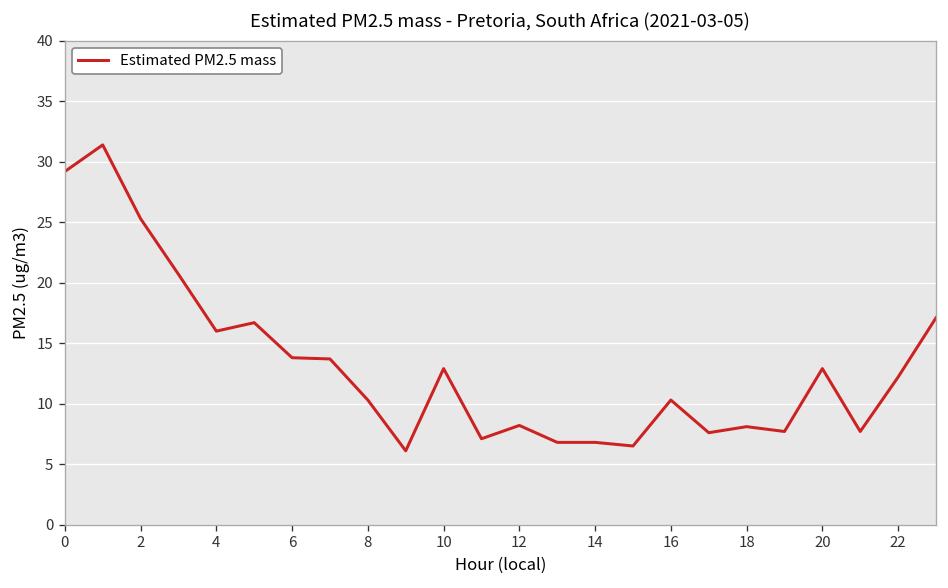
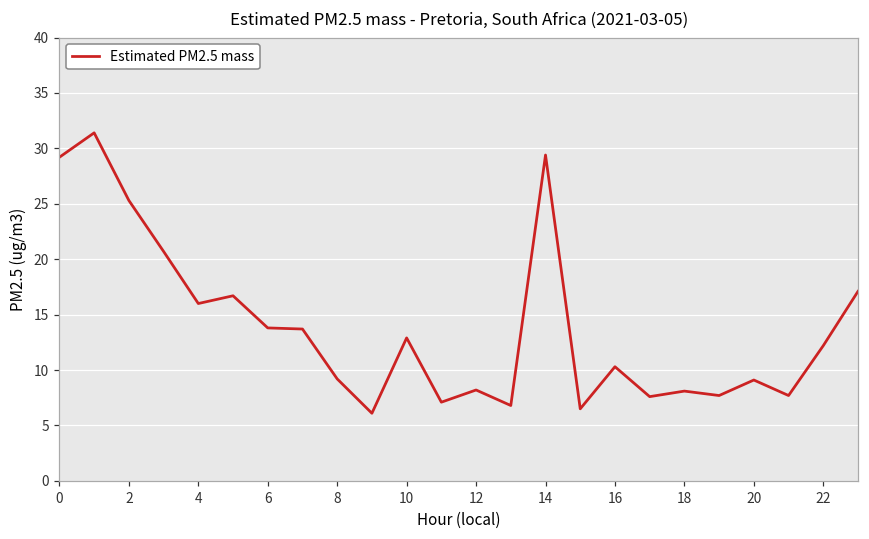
  {
    "0": 29.2,
    "2": 25.3,
    "4": 16.0,
    "6": 13.8,
-   "8": 10.3,
+   "8": 9.2,
    "10": 12.9,
    "12": 8.2,
-   "14": 6.8,
+   "14": 29.4,
    "16": 10.3,
    "18": 8.1,
-   "20": 12.9,
+   "20": 9.1,
    "22": 12.2
  }
